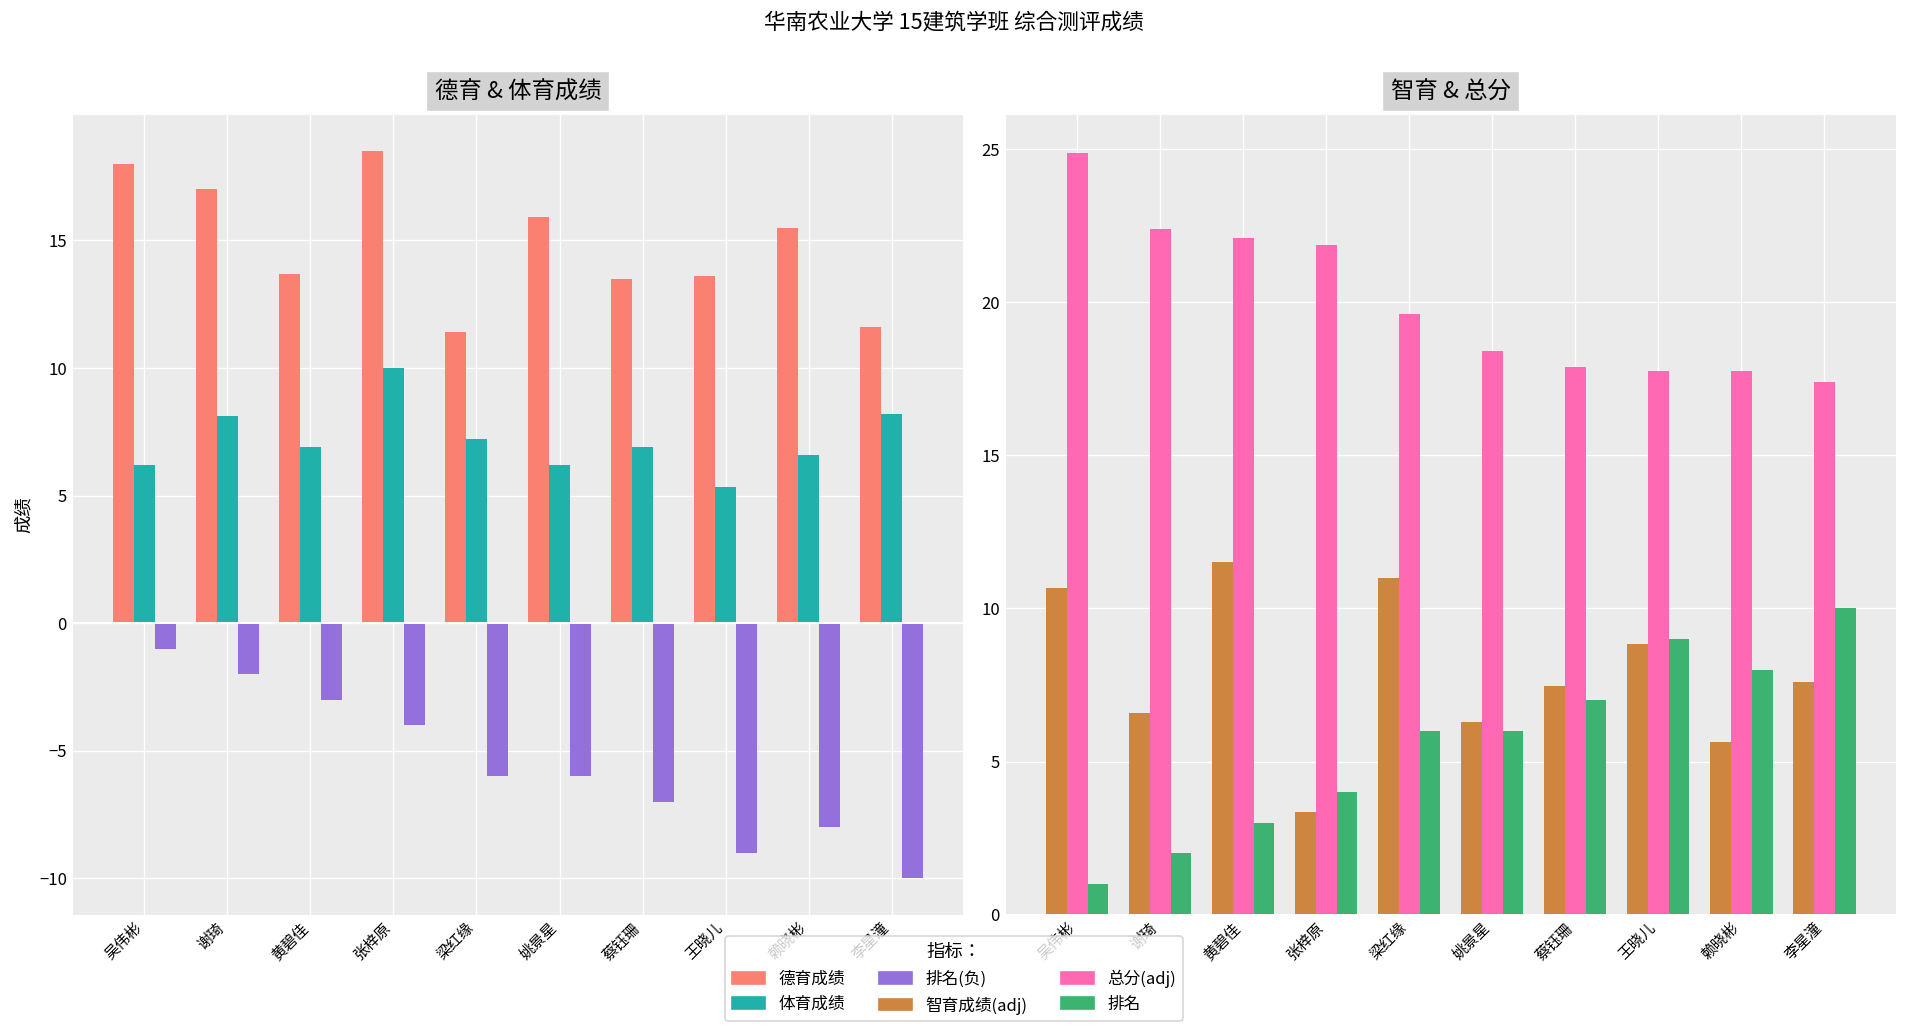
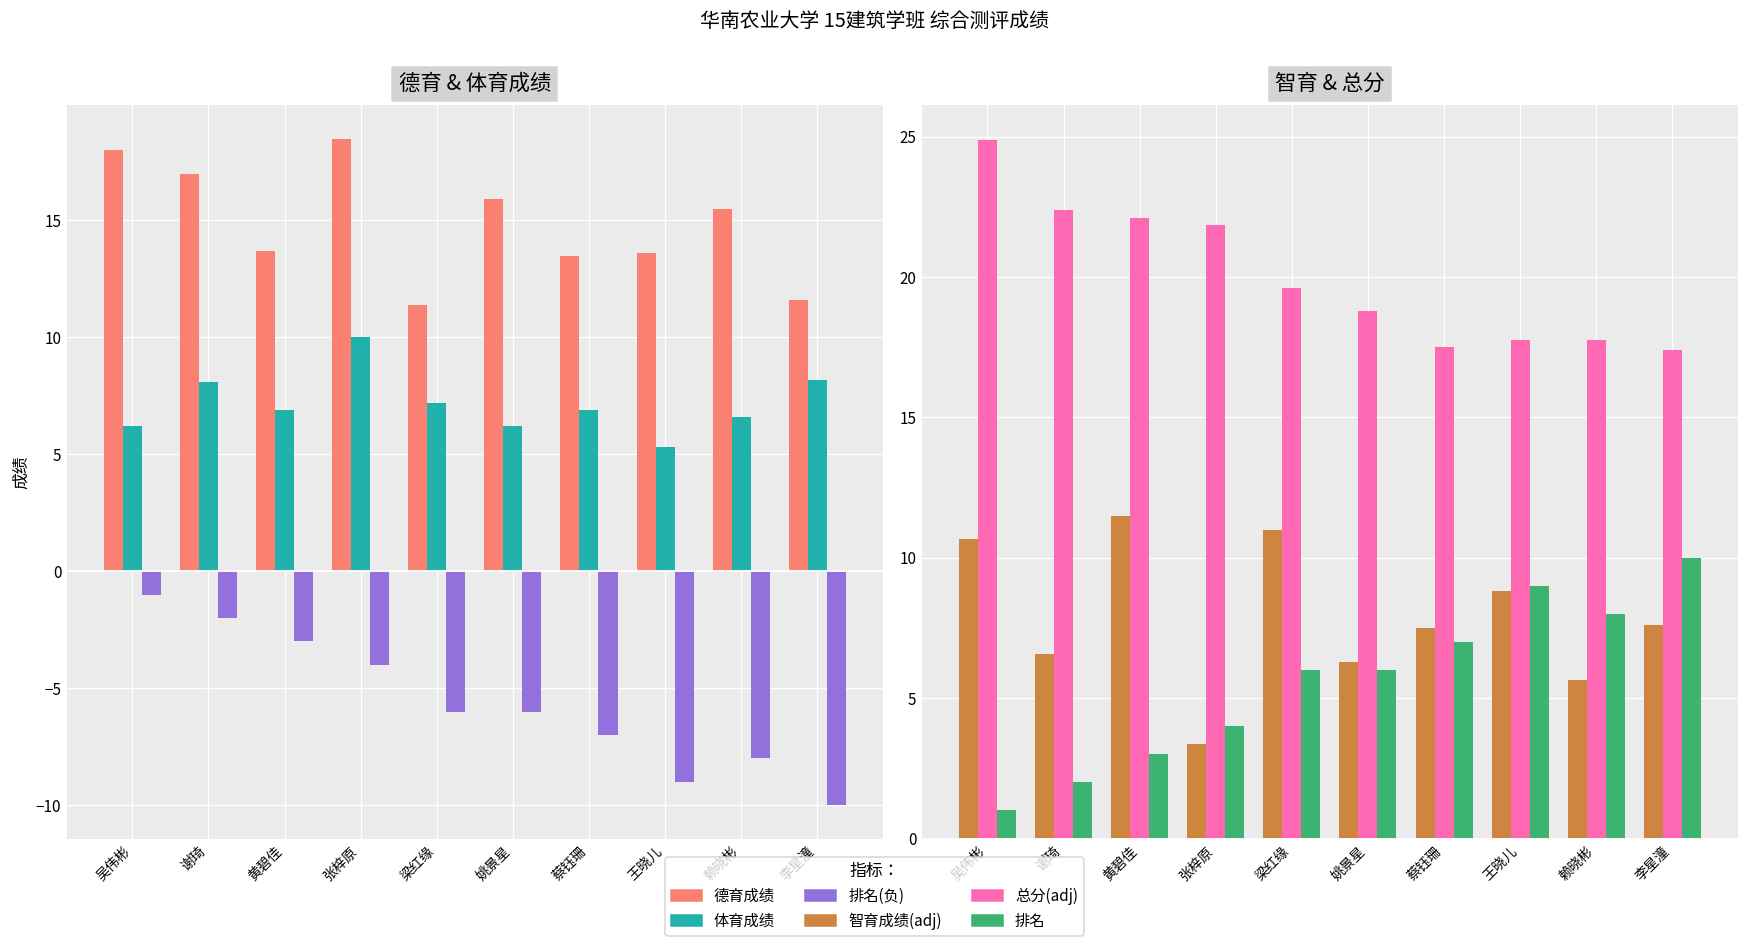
  {
    "德育 & 体育成绩": {
      "德育成绩": {
        "吴伟彬": 18.0,
        "谢琦": 17.0,
        "黄碧佳": 13.7,
        "张梓原": 18.5,
        "梁红缘": 11.4,
        "姚景星": 15.9,
        "蔡钰珊": 13.5,
        "王晓儿": 13.6,
        "赖晓彬": 15.5,
        "李星潼": 11.6
      },
      "体育成绩": {
        "吴伟彬": 6.2,
        "谢琦": 8.1,
        "黄碧佳": 6.9,
        "张梓原": 10.0,
        "梁红缘": 7.2,
        "姚景星": 6.2,
        "蔡钰珊": 6.9,
        "王晓儿": 5.3,
        "赖晓彬": 6.6,
        "李星潼": 8.2
      },
      "排名(负)": {
        "吴伟彬": -1.0,
        "谢琦": -2.0,
        "黄碧佳": -3.0,
        "张梓原": -4.0,
        "梁红缘": -6.0,
        "姚景星": -6.0,
        "蔡钰珊": -7.0,
        "王晓儿": -9.0,
        "赖晓彬": -8.0,
        "李星潼": -10.0
      }
    },
    "智育 & 总分": {
      "智育成绩(adj)": {
        "吴伟彬": 10.7,
        "谢琦": 6.6,
        "黄碧佳": 11.5,
        "张梓原": 3.4,
        "梁红缘": 11.0,
        "姚景星": 6.3,
        "蔡钰珊": 7.5,
        "王晓儿": 8.8,
        "赖晓彬": 5.6,
        "李星潼": 7.6
      },
      "总分(adj)": {
        "吴伟彬": 24.9,
        "谢琦": 22.4,
        "黄碧佳": 22.1,
        "张梓原": 21.9,
        "梁红缘": 19.6,
-       "姚景星": 18.4,
-       "蔡钰珊": 17.9,
+       "姚景星": 18.8,
+       "蔡钰珊": 17.5,
        "王晓儿": 17.8,
        "赖晓彬": 17.7,
        "李星潼": 17.4
      },
      "排名": {
        "吴伟彬": 1.0,
        "谢琦": 2.0,
        "黄碧佳": 3.0,
        "张梓原": 4.0,
        "梁红缘": 6.0,
        "姚景星": 6.0,
        "蔡钰珊": 7.0,
        "王晓儿": 9.0,
        "赖晓彬": 8.0,
        "李星潼": 10.0
      }
    }
  }
